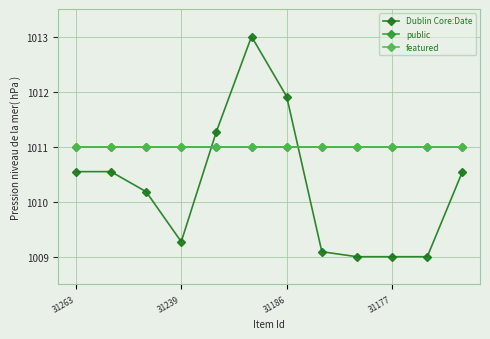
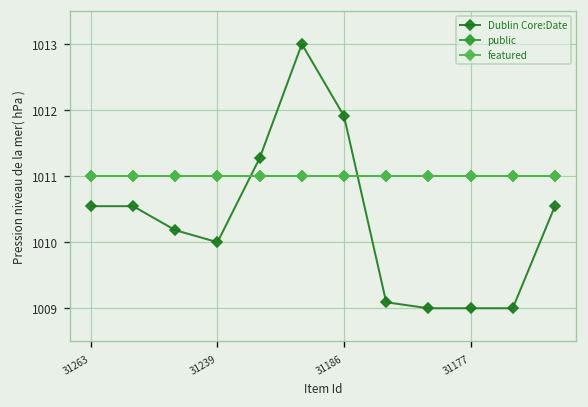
  {
    "Dublin Core:Date": {
      "31263": 1010.5,
-     "31239": 1009.3,
+     "31239": 1010.0,
      "31186": 1011.9,
      "31177": 1009.0
    },
    "featured": {
      "31263": 1011.0,
      "31239": 1011.0,
      "31186": 1011.0,
      "31177": 1011.0
    }
  }
